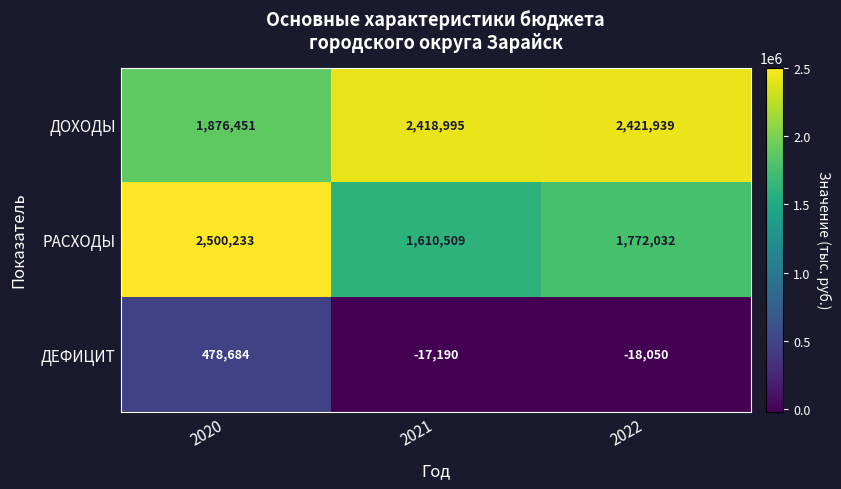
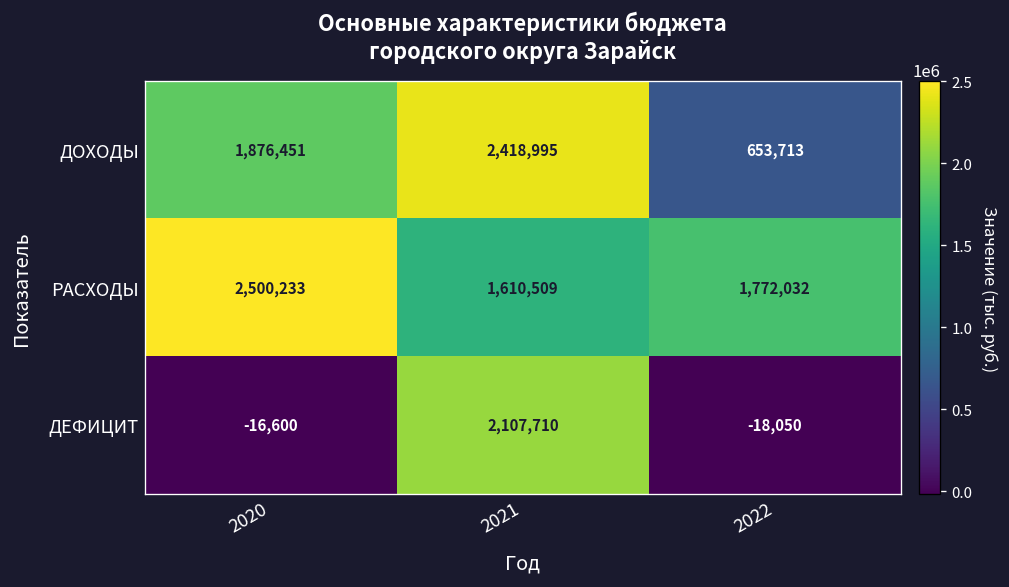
  {
    "ДОХОДЫ": {
      "2020": "1,876,451",
      "2021": "2,418,995",
-     "2022": "2,421,939"
+     "2022": "653,713"
    },
    "РАСХОДЫ": {
      "2020": "2,500,233",
      "2021": "1,610,509",
      "2022": "1,772,032"
    },
    "ДЕФИЦИТ": {
-     "2020": "478,684",
-     "2021": "-17,190",
+     "2020": "-16,600",
+     "2021": "2,107,710",
      "2022": "-18,050"
    }
  }
